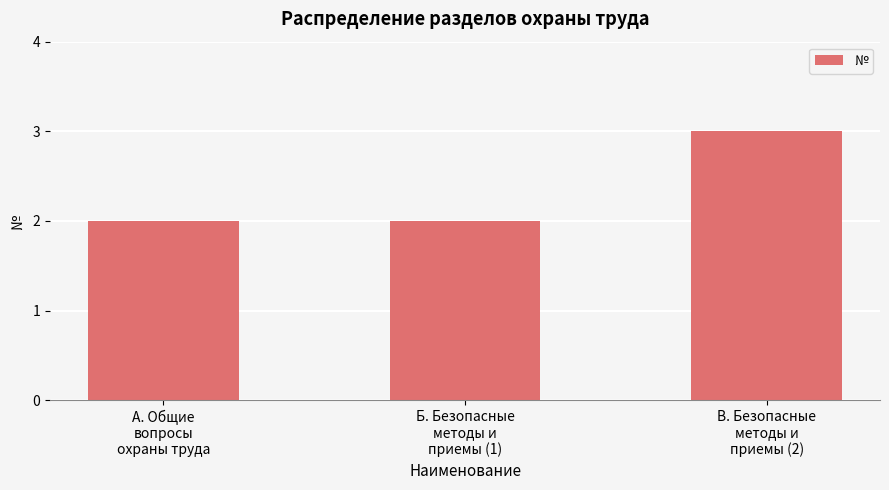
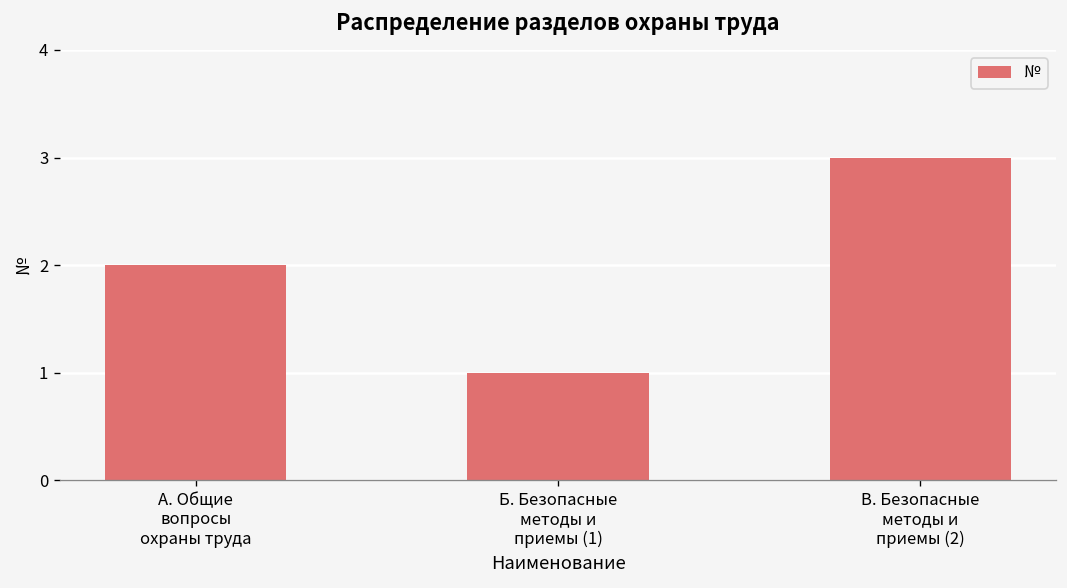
  {
    "А. Общие вопросы охраны труда": 2,
-   "Б. Безопасные методы и приемы (1)": 2,
+   "Б. Безопасные методы и приемы (1)": 1,
    "В. Безопасные методы и приемы (2)": 3
  }
